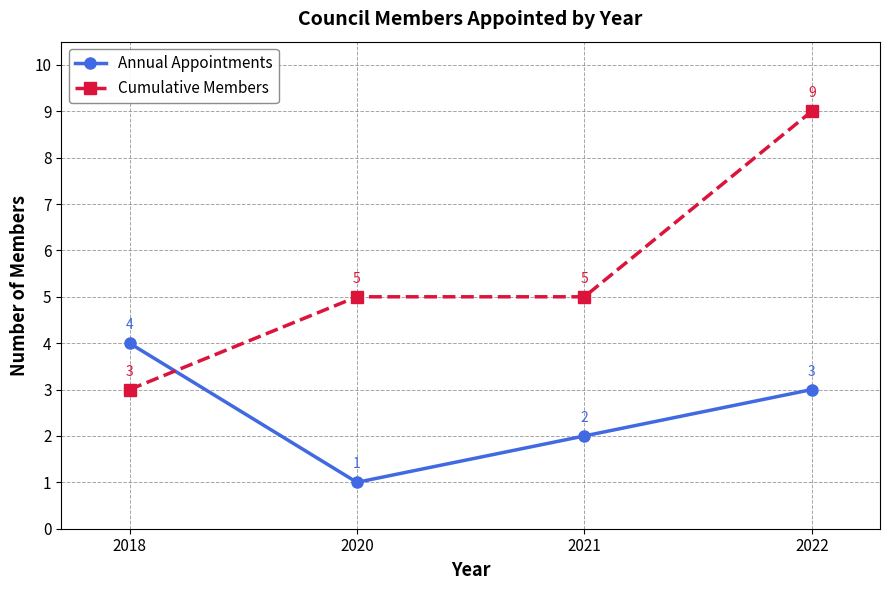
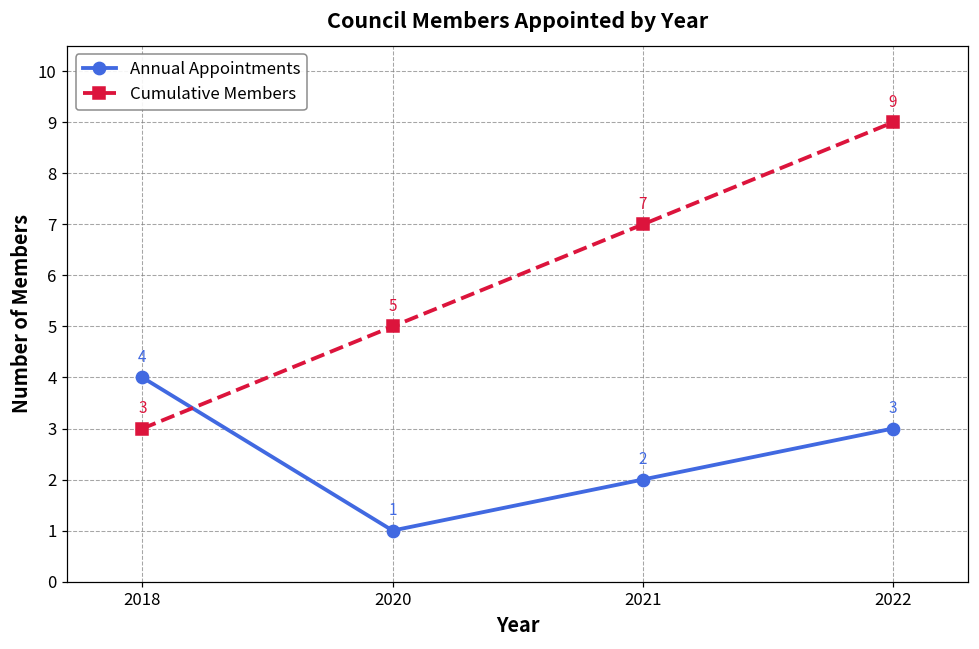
  {
    "Annual Appointments": {
      "2018": 4,
      "2020": 1,
      "2021": 2,
      "2022": 3
    },
    "Cumulative Members": {
      "2018": 3,
      "2020": 5,
-     "2021": 5,
+     "2021": 7,
      "2022": 9
    }
  }
